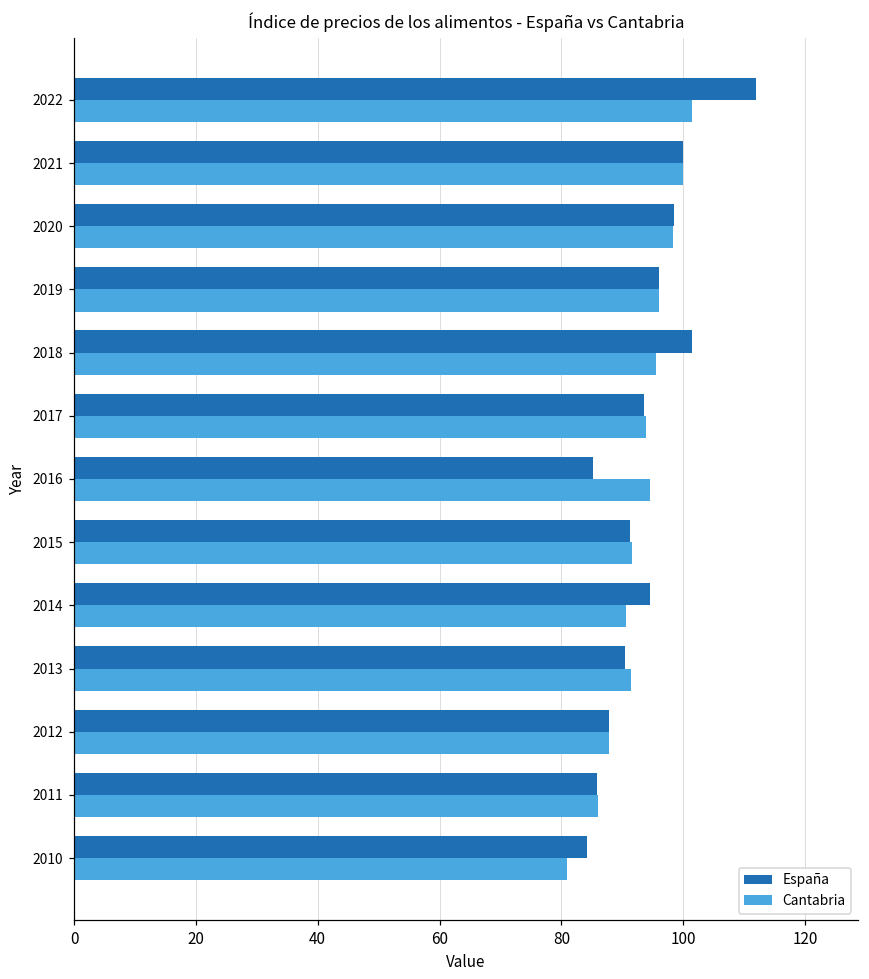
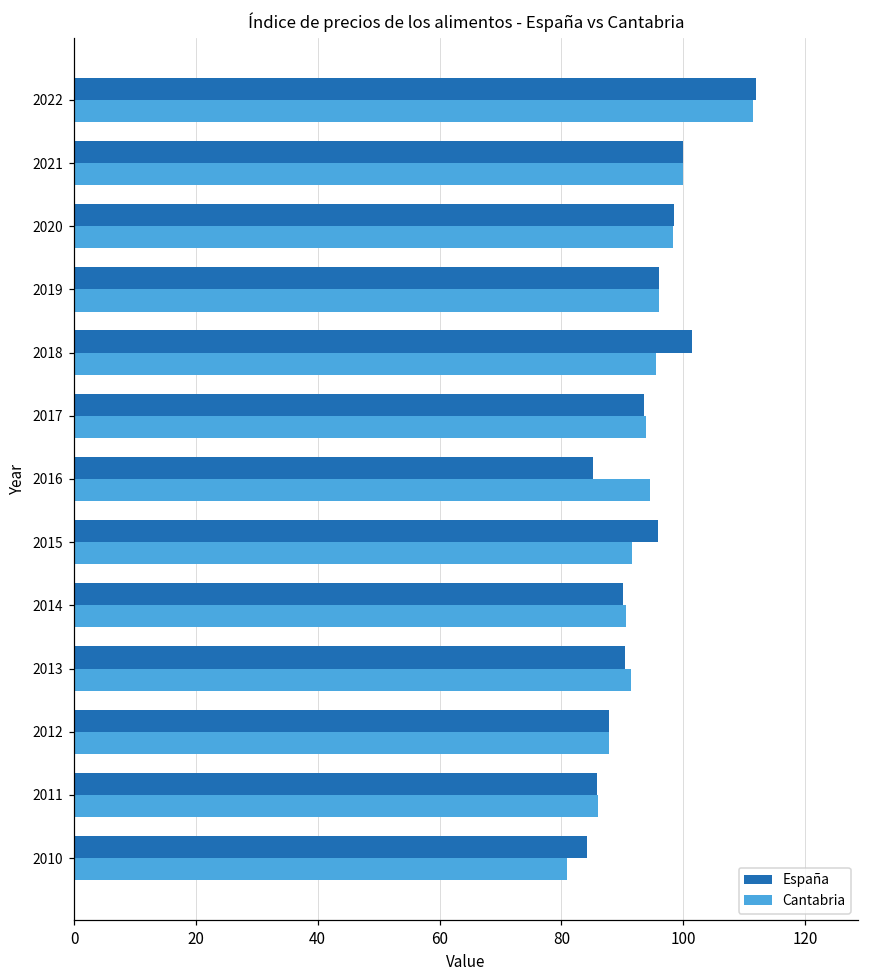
  {
    "España": {
      "2022": 112,
      "2021": 100,
      "2020": 98,
      "2019": 96,
      "2018": 101,
      "2017": 94,
      "2016": 85,
-     "2015": 91,
-     "2014": 95,
+     "2015": 96,
+     "2014": 90,
      "2013": 90,
      "2012": 88,
      "2011": 86,
      "2010": 84
    },
    "Cantabria": {
-     "2022": 102,
+     "2022": 111,
      "2021": 100,
      "2020": 98,
      "2019": 96,
      "2018": 96,
      "2017": 94,
      "2016": 95,
      "2015": 92,
      "2014": 91,
      "2013": 91,
      "2012": 88,
      "2011": 86,
      "2010": 81
    }
  }
